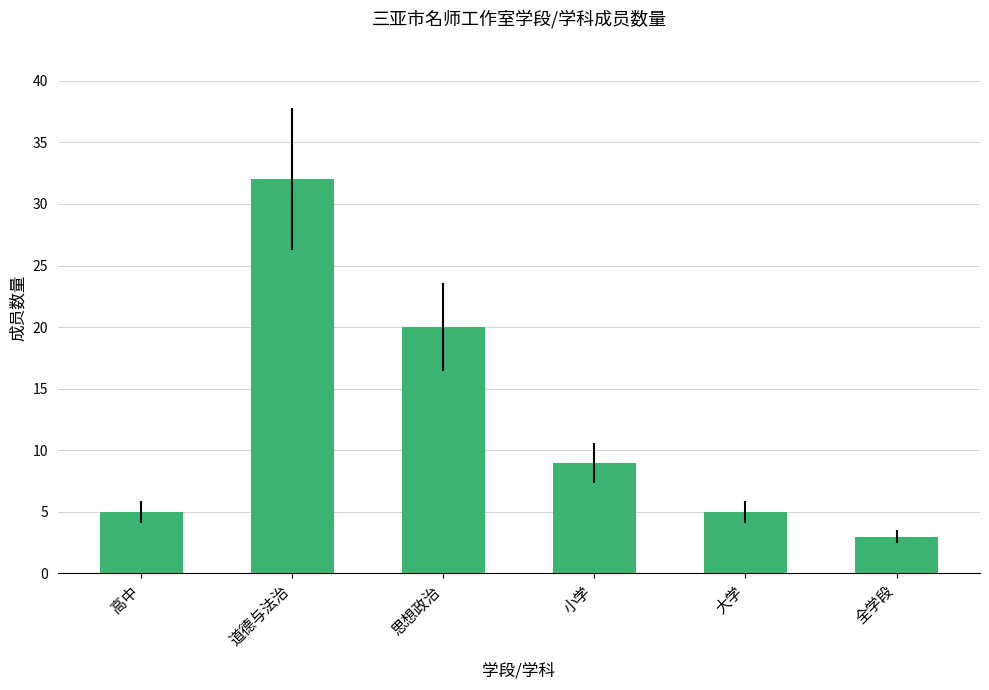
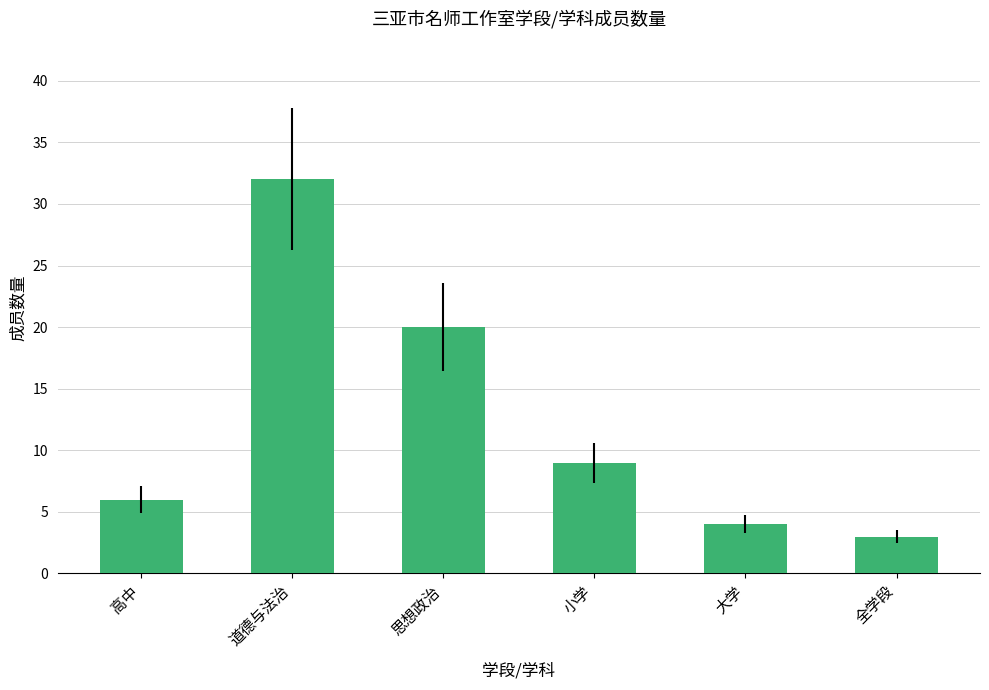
  {
-   "高中": 5,
+   "高中": 6,
    "道德与法治": 32,
    "思想政治": 20,
    "小学": 9,
-   "大学": 5,
+   "大学": 4,
    "全学段": 3
  }
